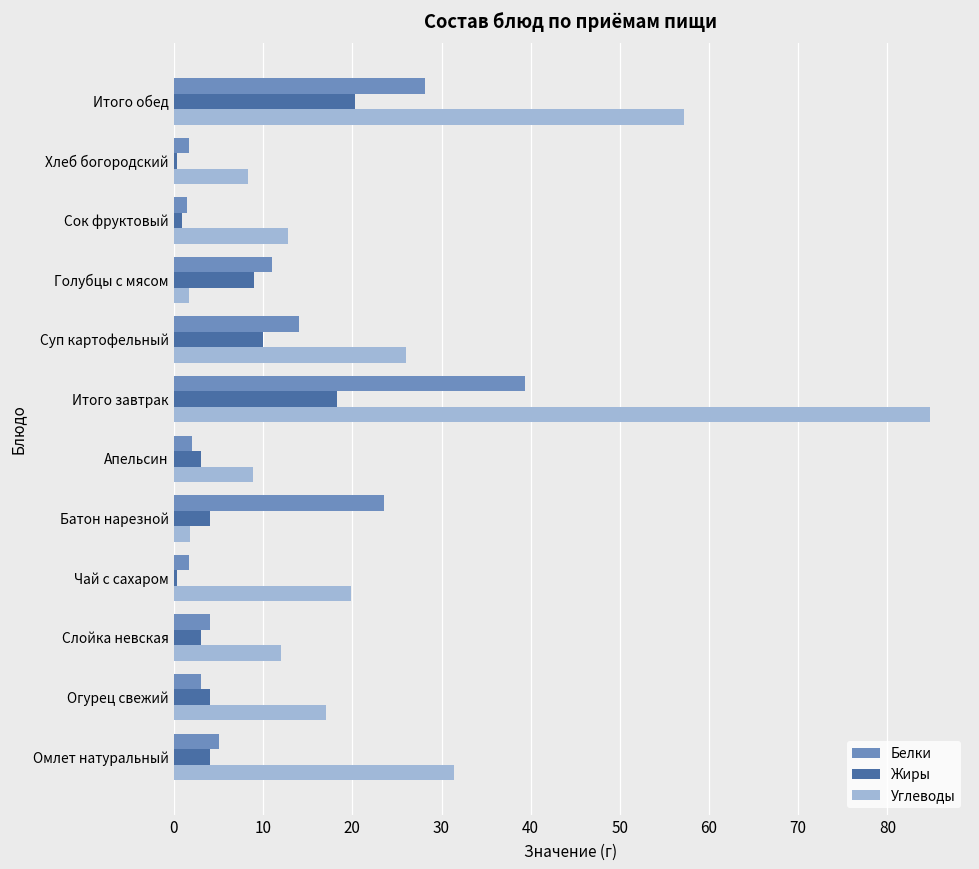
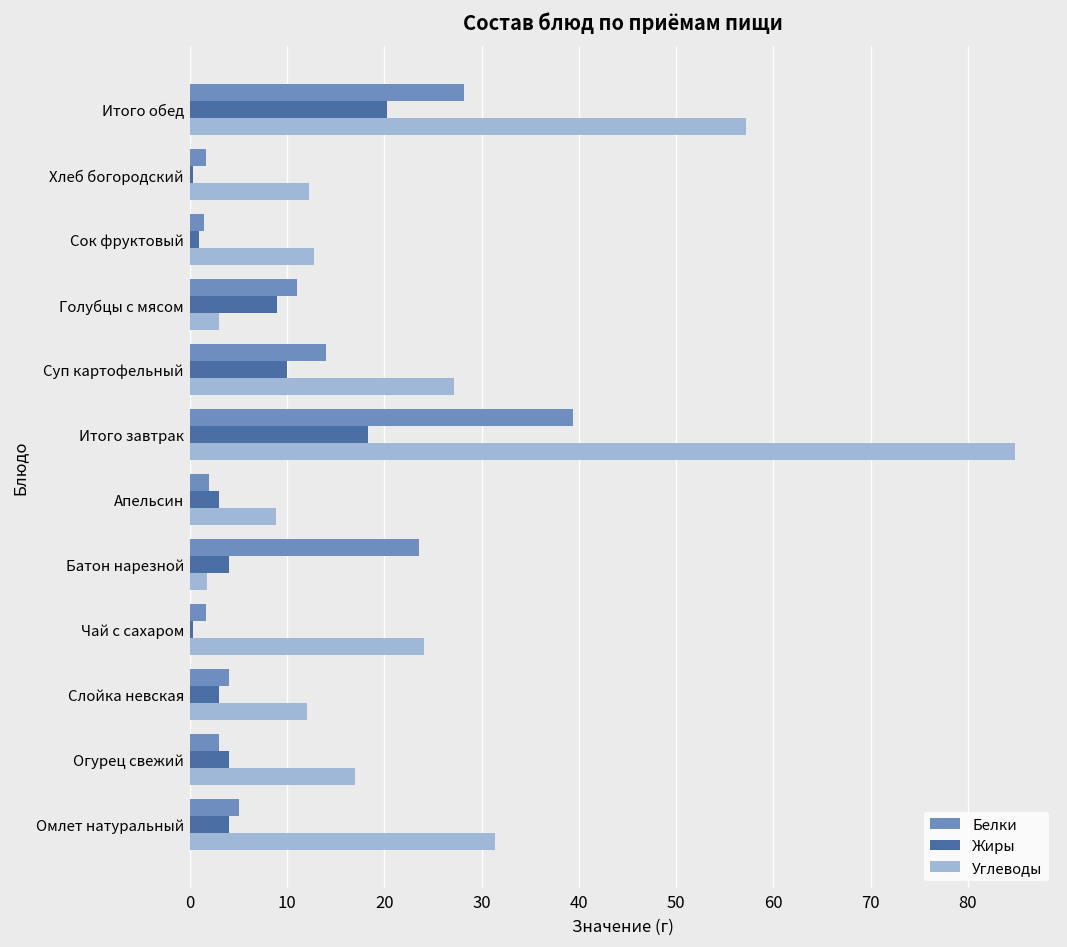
  {
    "Углеводы": {
      "Итого обед": 57,
-     "Хлеб богородский": 8,
+     "Хлеб богородский": 12,
      "Сок фруктовый": 13,
-     "Голубцы с мясом": 2,
-     "Суп картофельный": 26,
+     "Голубцы с мясом": 3,
+     "Суп картофельный": 27,
      "Итого завтрак": 85,
      "Апельсин": 9,
      "Батон нарезной": 2,
-     "Чай с сахаром": 20,
+     "Чай с сахаром": 24,
      "Слойка невская": 12,
      "Огурец свежий": 17,
      "Омлет натуральный": 31
    }
  }
